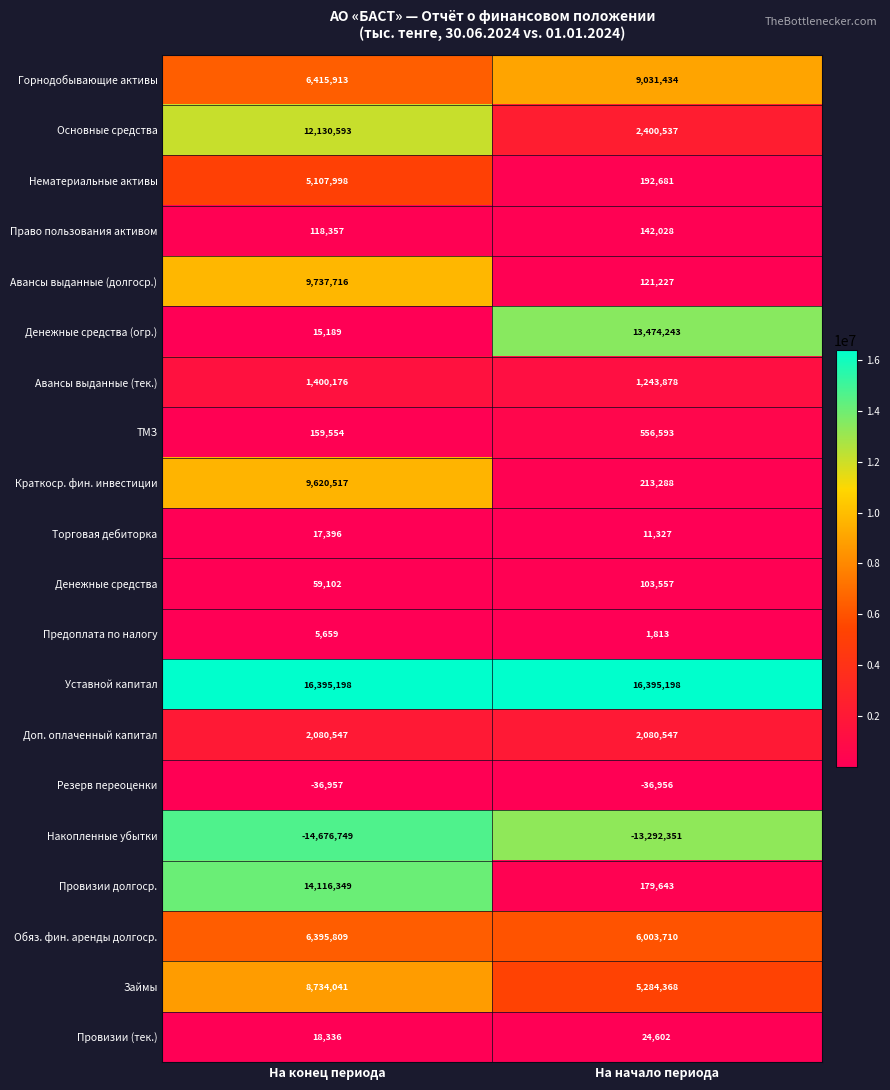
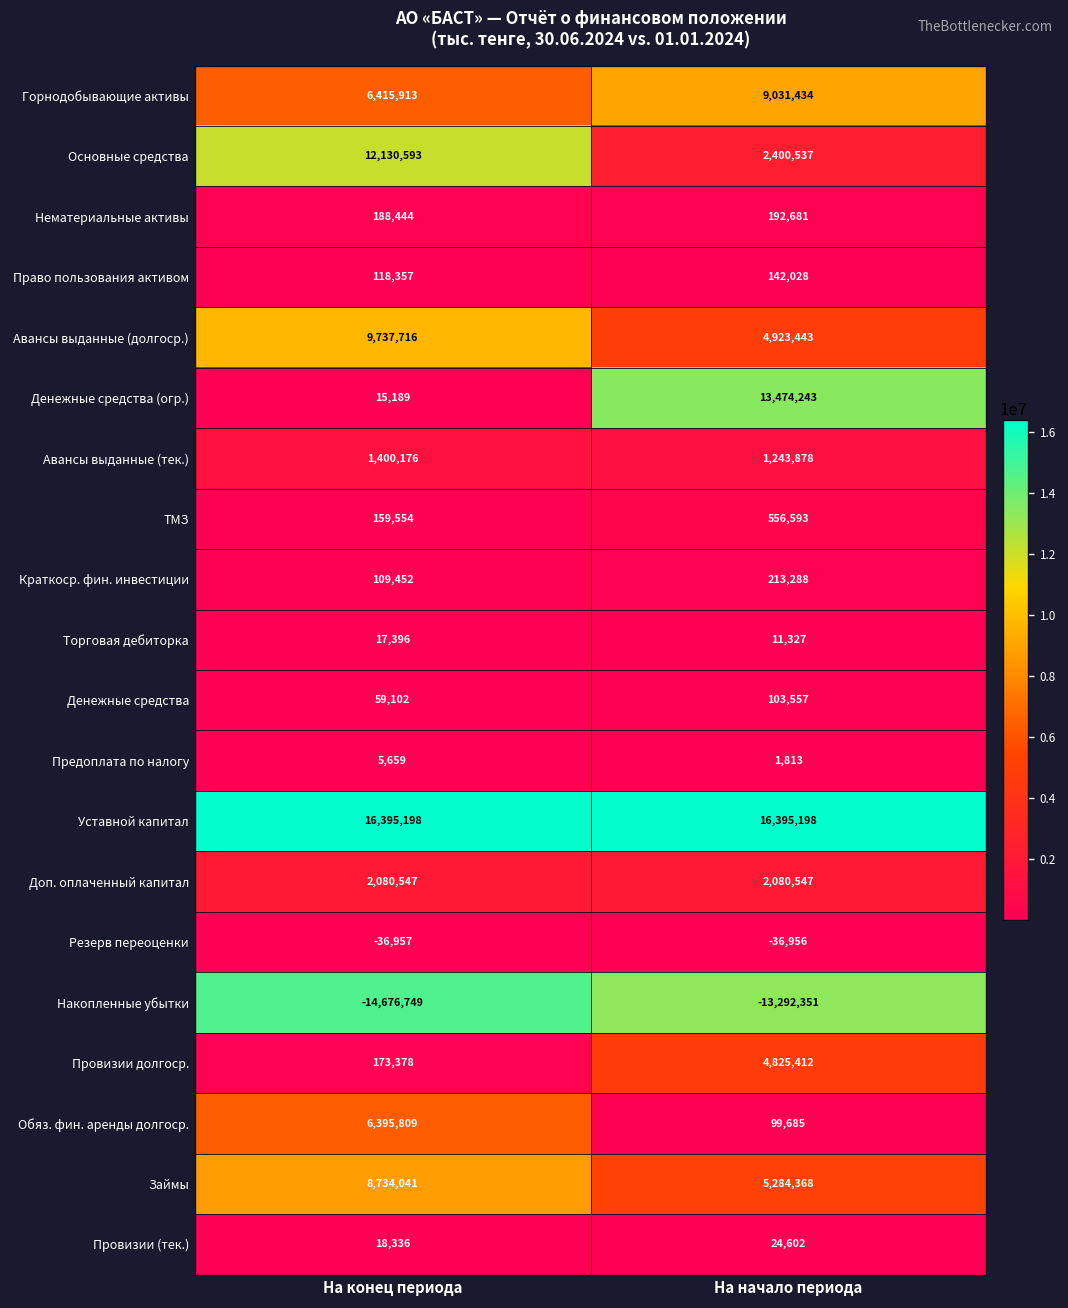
  {
    "Горнодобывающие активы": {
      "На конец периода": "6,415,913",
      "На начало периода": "9,031,434"
    },
    "Основные средства": {
      "На конец периода": "12,130,593",
      "На начало периода": "2,400,537"
    },
    "Нематериальные активы": {
-     "На конец периода": "5,107,998",
+     "На конец периода": "188,444",
      "На начало периода": "192,681"
    },
    "Право пользования активом": {
      "На конец периода": "118,357",
      "На начало периода": "142,028"
    },
    "Авансы выданные (долгоср.)": {
      "На конец периода": "9,737,716",
-     "На начало периода": "121,227"
+     "На начало периода": "4,923,443"
    },
    "Денежные средства (огр.)": {
      "На конец периода": "15,189",
      "На начало периода": "13,474,243"
    },
    "Авансы выданные (тек.)": {
      "На конец периода": "1,400,176",
      "На начало периода": "1,243,878"
    },
    "ТМЗ": {
      "На конец периода": "159,554",
      "На начало периода": "556,593"
    },
    "Краткоср. фин. инвестиции": {
-     "На конец периода": "9,620,517",
+     "На конец периода": "109,452",
      "На начало периода": "213,288"
    },
    "Торговая дебиторка": {
      "На конец периода": "17,396",
      "На начало периода": "11,327"
    },
    "Денежные средства": {
      "На конец периода": "59,102",
      "На начало периода": "103,557"
    },
    "Предоплата по налогу": {
      "На конец периода": "5,659",
      "На начало периода": "1,813"
    },
    "Уставной капитал": {
      "На конец периода": "16,395,198",
      "На начало периода": "16,395,198"
    },
    "Доп. оплаченный капитал": {
      "На конец периода": "2,080,547",
      "На начало периода": "2,080,547"
    },
    "Резерв переоценки": {
      "На конец периода": "-36,957",
      "На начало периода": "-36,956"
    },
    "Накопленные убытки": {
      "На конец периода": "-14,676,749",
      "На начало периода": "-13,292,351"
    },
    "Провизии долгоср.": {
-     "На конец периода": "14,116,349",
-     "На начало периода": "179,643"
+     "На конец периода": "173,378",
+     "На начало периода": "4,825,412"
    },
    "Обяз. фин. аренды долгоср.": {
      "На конец периода": "6,395,809",
-     "На начало периода": "6,003,710"
+     "На начало периода": "99,685"
    },
    "Займы": {
      "На конец периода": "8,734,041",
      "На начало периода": "5,284,368"
    },
    "Провизии (тек.)": {
      "На конец периода": "18,336",
      "На начало периода": "24,602"
    }
  }
